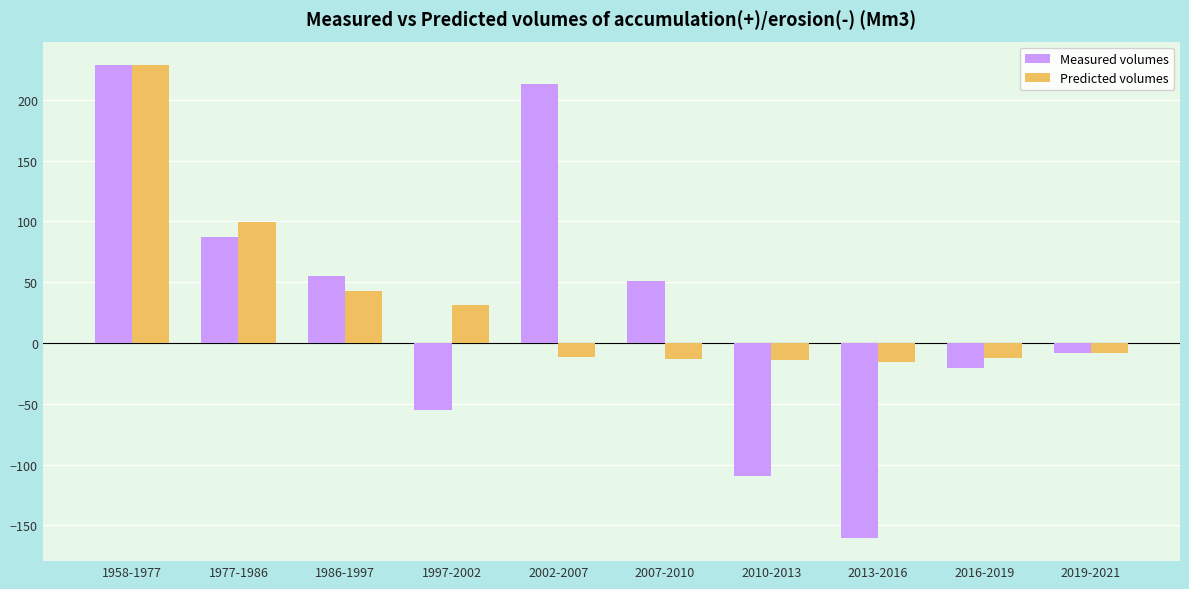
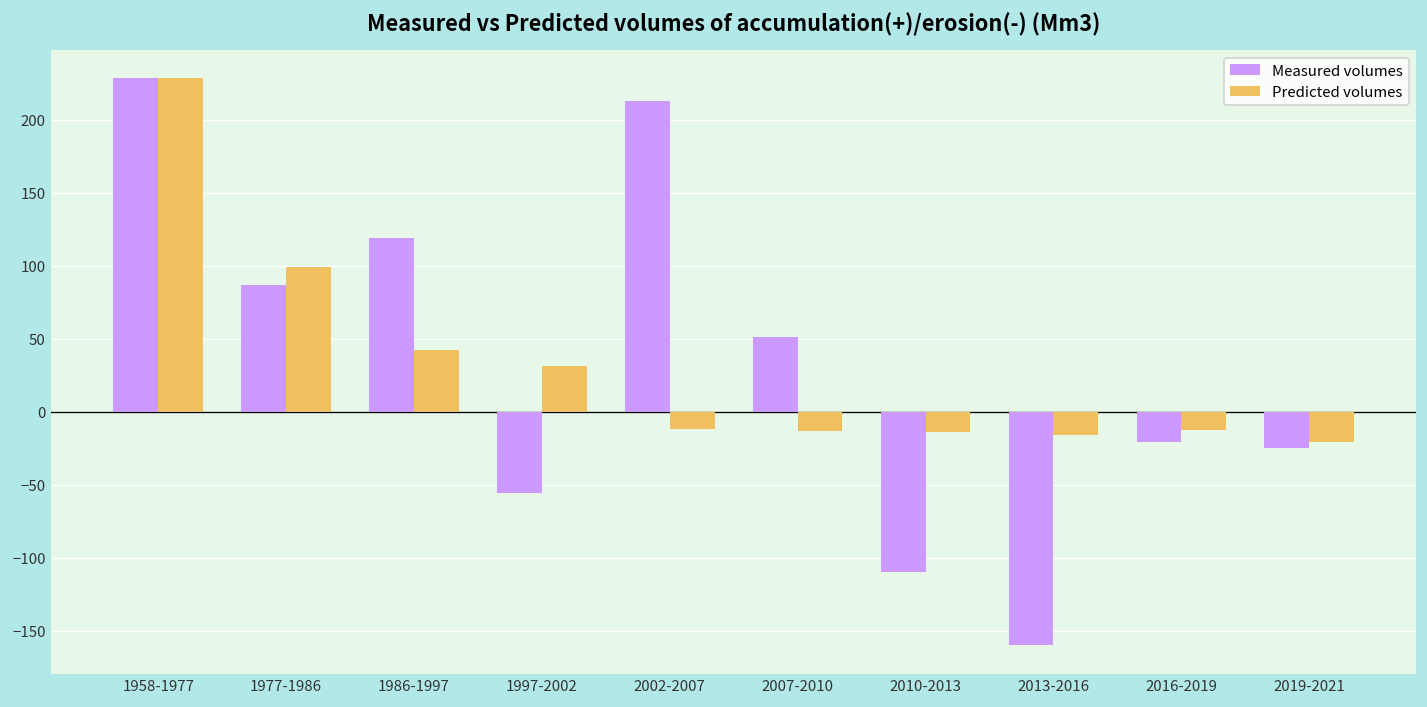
  {
    "Measured volumes": {
      "1958-1977": 228,
      "1977-1986": 87,
-     "1986-1997": 55,
+     "1986-1997": 119,
      "1997-2002": -56,
      "2002-2007": 213,
      "2007-2010": 51,
      "2010-2013": -110,
      "2013-2016": -160,
      "2016-2019": -21,
-     "2019-2021": -8
+     "2019-2021": -25
    },
    "Predicted volumes": {
      "1958-1977": 228,
      "1977-1986": 100,
      "1986-1997": 42,
      "1997-2002": 31,
      "2002-2007": -12,
      "2007-2010": -13,
      "2010-2013": -14,
      "2013-2016": -16,
      "2016-2019": -12,
-     "2019-2021": -8
+     "2019-2021": -21
    }
  }
